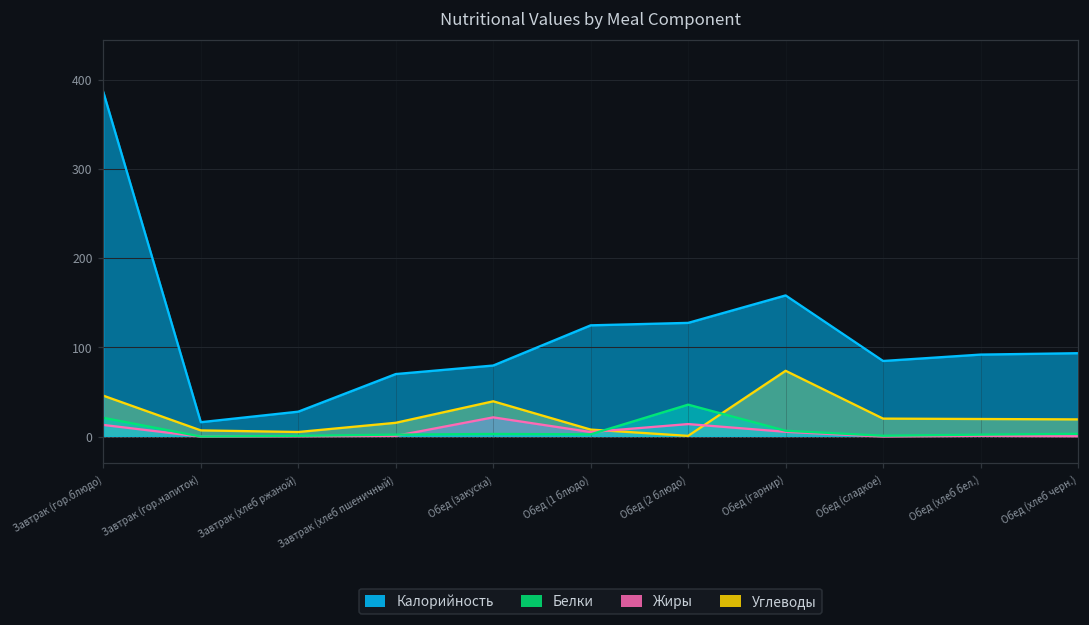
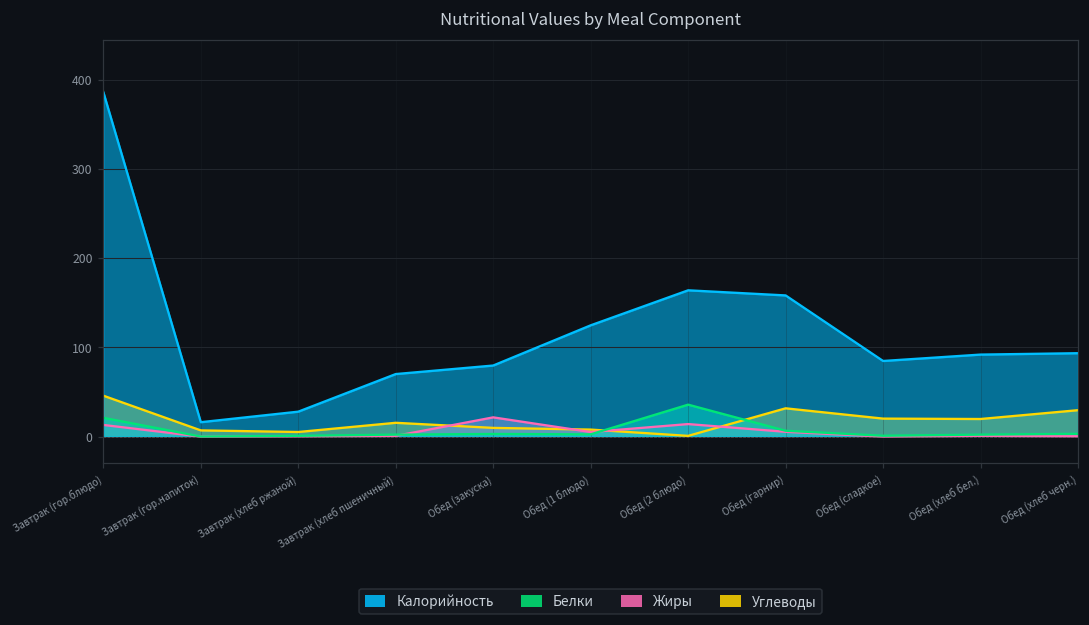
  {
    "Углеводы": {
      "Завтрак (гор.блюдо)": 50,
      "Завтрак (гор.напиток)": 10,
      "Завтрак (хлеб ржаной)": 10,
      "Завтрак (хлеб пшеничный)": 20,
-     "Обед (закуска)": 40,
+     "Обед (закуска)": 10,
      "Обед (2 блюдо)": 0,
-     "Обед (гарнир)": 70,
+     "Обед (гарнир)": 30,
      "Обед (сладкое)": 20,
      "Обед (хлеб бел.)": 20,
-     "Обед (хлеб черн.)": 20
+     "Обед (хлеб черн.)": 30
    },
    "Жиры": {
      "Завтрак (гор.блюдо)": 10,
      "Обед (закуска)": 20,
      "Обед (2 блюдо)": 10
    },
    "Белки": {
      "Завтрак (гор.блюдо)": 20,
      "Обед (закуска)": 0,
      "Обед (2 блюдо)": 40
    },
    "Калорийность": {
      "Завтрак (гор.блюдо)": 390,
      "Завтрак (гор.напиток)": 20,
      "Завтрак (хлеб ржаной)": 30,
      "Завтрак (хлеб пшеничный)": 70,
      "Обед (закуска)": 80,
      "Обед (1 блюдо)": 120,
-     "Обед (2 блюдо)": 130,
+     "Обед (2 блюдо)": 160,
      "Обед (гарнир)": 160,
      "Обед (сладкое)": 80,
      "Обед (хлеб бел.)": 90,
      "Обед (хлеб черн.)": 90
    }
  }
